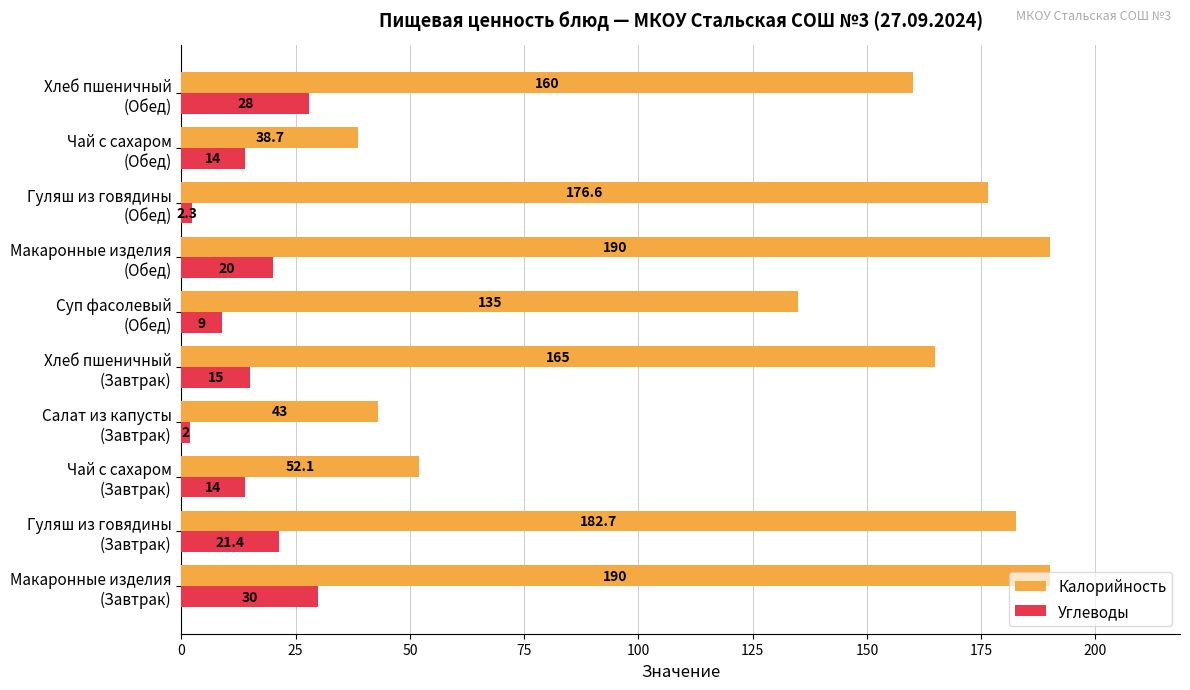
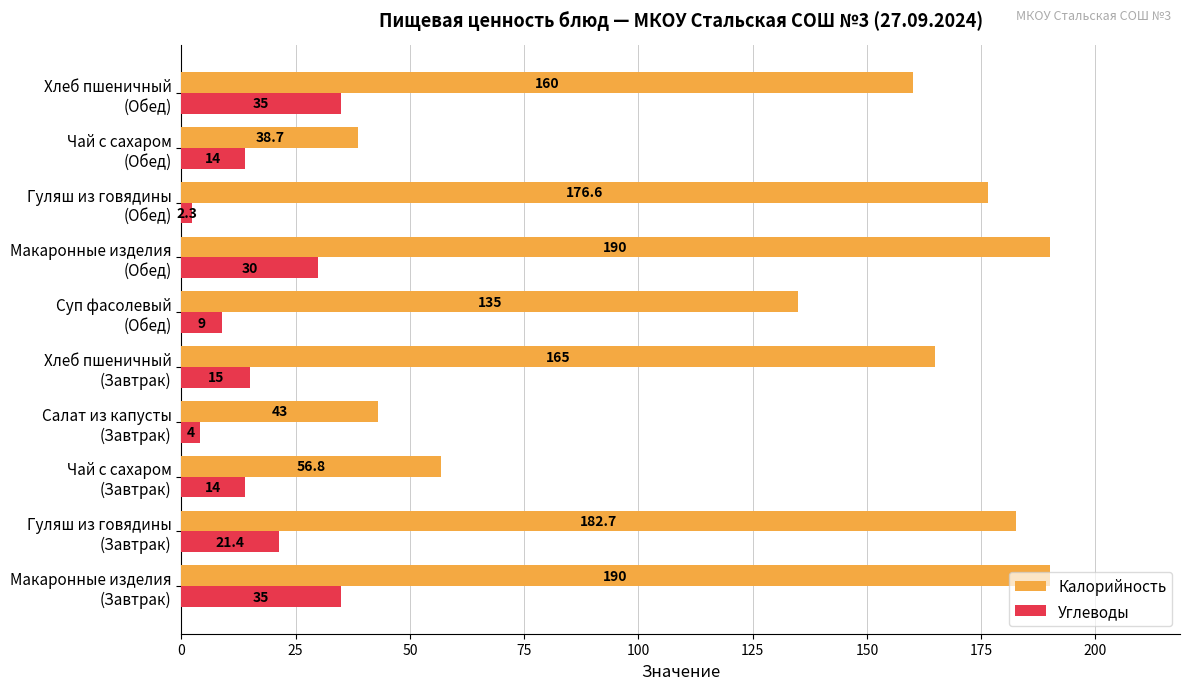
  {
    "Калорийность": {
      "Хлеб пшеничный (Обед)": 160,
      "Чай с сахаром (Обед)": 38.7,
      "Гуляш из говядины (Обед)": 176.6,
      "Макаронные изделия (Обед)": 190,
      "Суп фасолевый (Обед)": 135,
      "Хлеб пшеничный (Завтрак)": 165,
      "Салат из капусты (Завтрак)": 43,
-     "Чай с сахаром (Завтрак)": 52.1,
+     "Чай с сахаром (Завтрак)": 56.8,
      "Гуляш из говядины (Завтрак)": 182.7
    },
    "Углеводы": {
-     "Хлеб пшеничный (Обед)": 28,
+     "Хлеб пшеничный (Обед)": 35,
      "Чай с сахаром (Обед)": 14,
      "Гуляш из говядины (Обед)": 2.3,
-     "Макаронные изделия (Обед)": 20,
+     "Макаронные изделия (Обед)": 30,
      "Суп фасолевый (Обед)": 9,
      "Хлеб пшеничный (Завтрак)": 15,
-     "Салат из капусты (Завтрак)": 2,
+     "Салат из капусты (Завтрак)": 4,
      "Чай с сахаром (Завтрак)": 14,
      "Гуляш из говядины (Завтрак)": 21.4,
-     "Макаронные изделия (Завтрак)": 30
+     "Макаронные изделия (Завтрак)": 35
    }
  }
